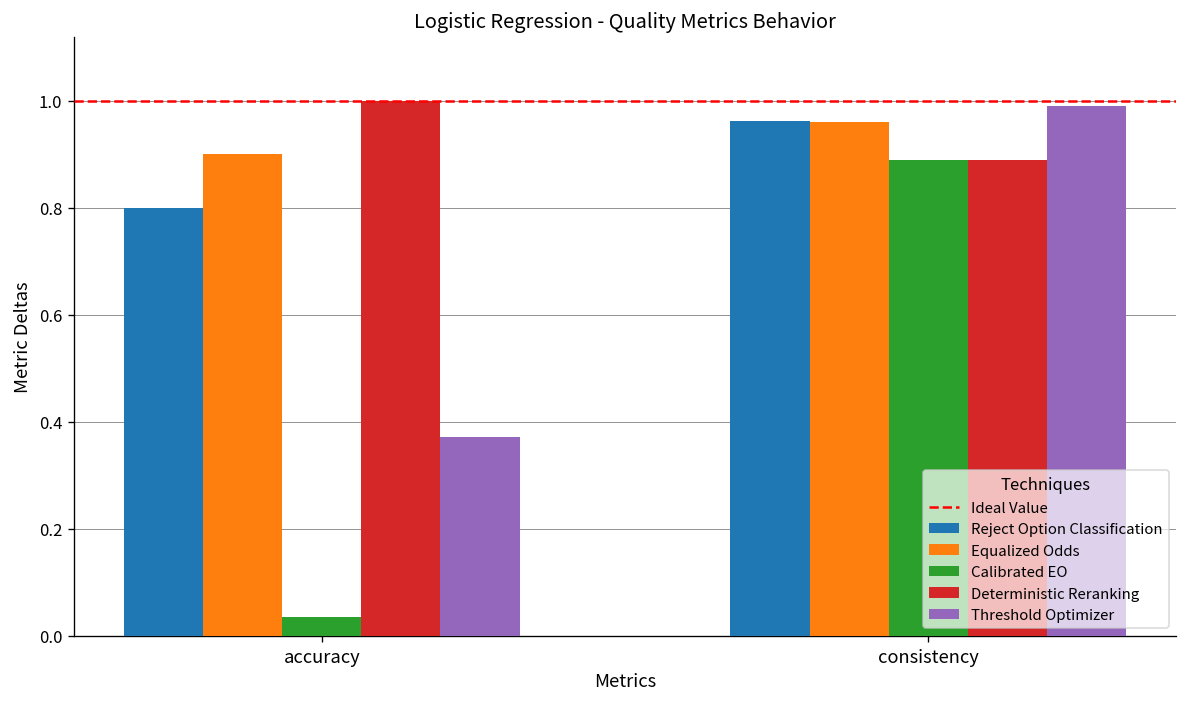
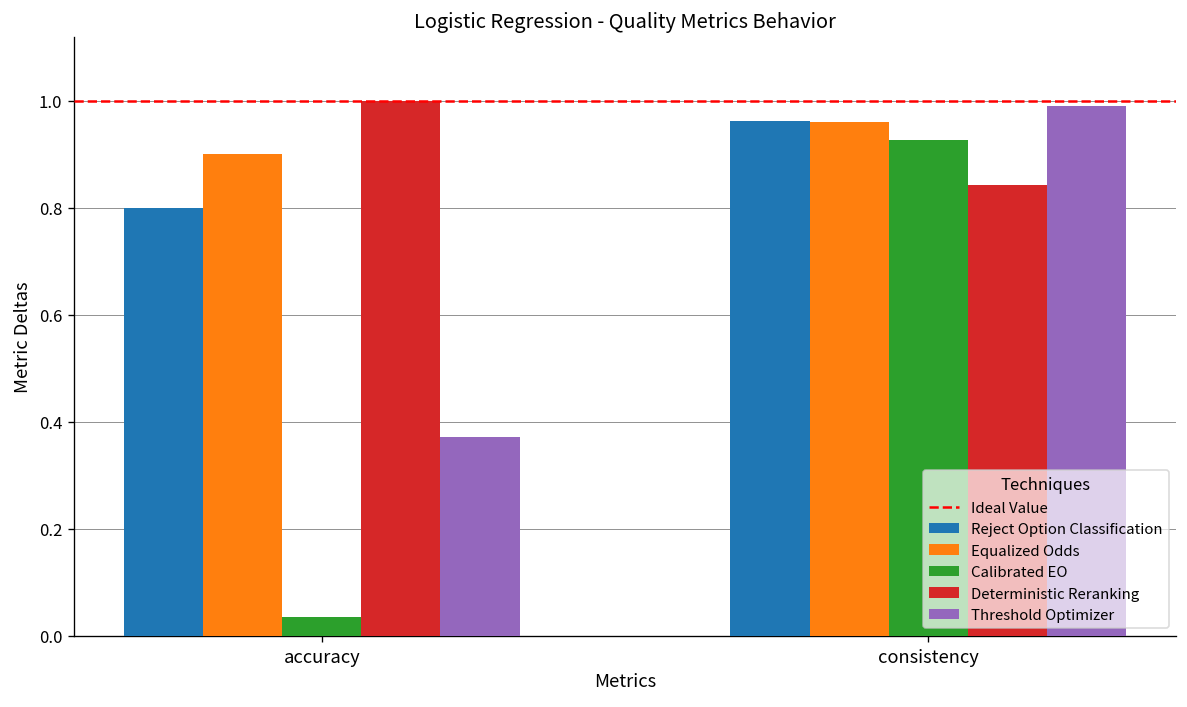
  {
    "Reject Option Classification": {
      "accuracy": 0.80,
      "consistency": 0.96
    },
    "Equalized Odds": {
      "accuracy": 0.90,
      "consistency": 0.96
    },
    "Calibrated EO": {
      "accuracy": 0.04,
-     "consistency": 0.89
+     "consistency": 0.93
    },
    "Deterministic Reranking": {
      "accuracy": 1.00,
-     "consistency": 0.89
+     "consistency": 0.84
    },
    "Threshold Optimizer": {
      "accuracy": 0.37,
      "consistency": 0.99
    }
  }
